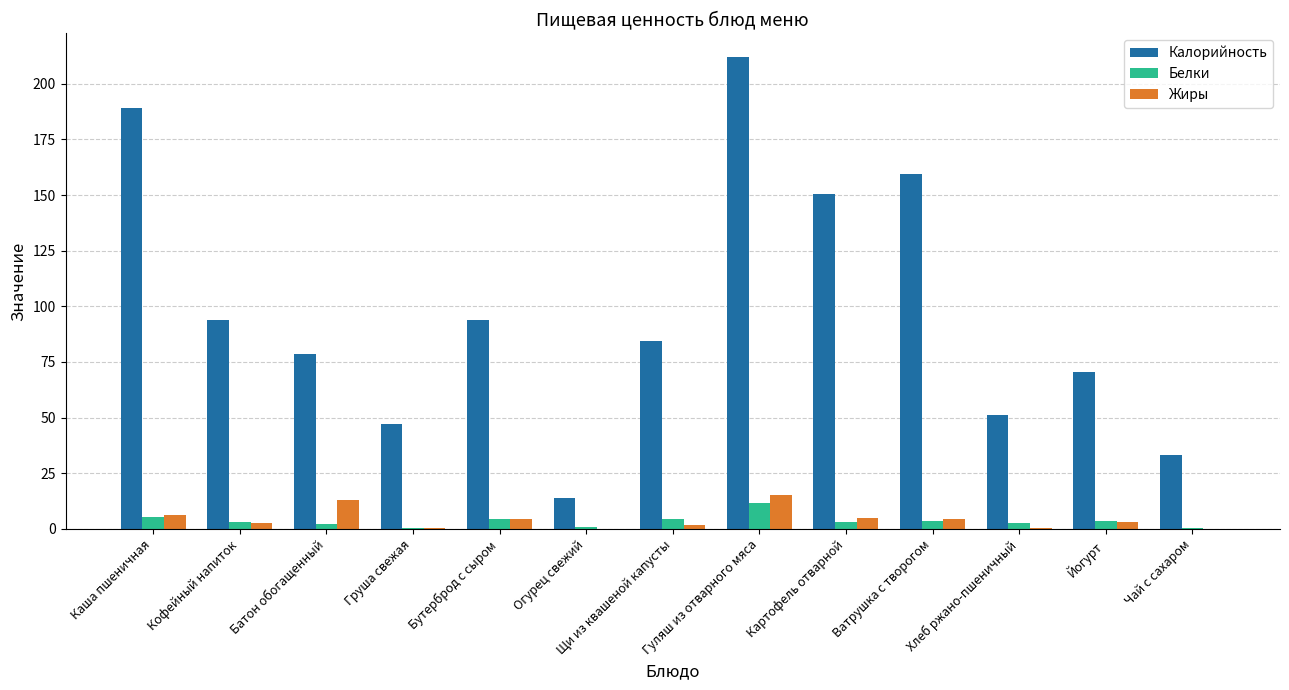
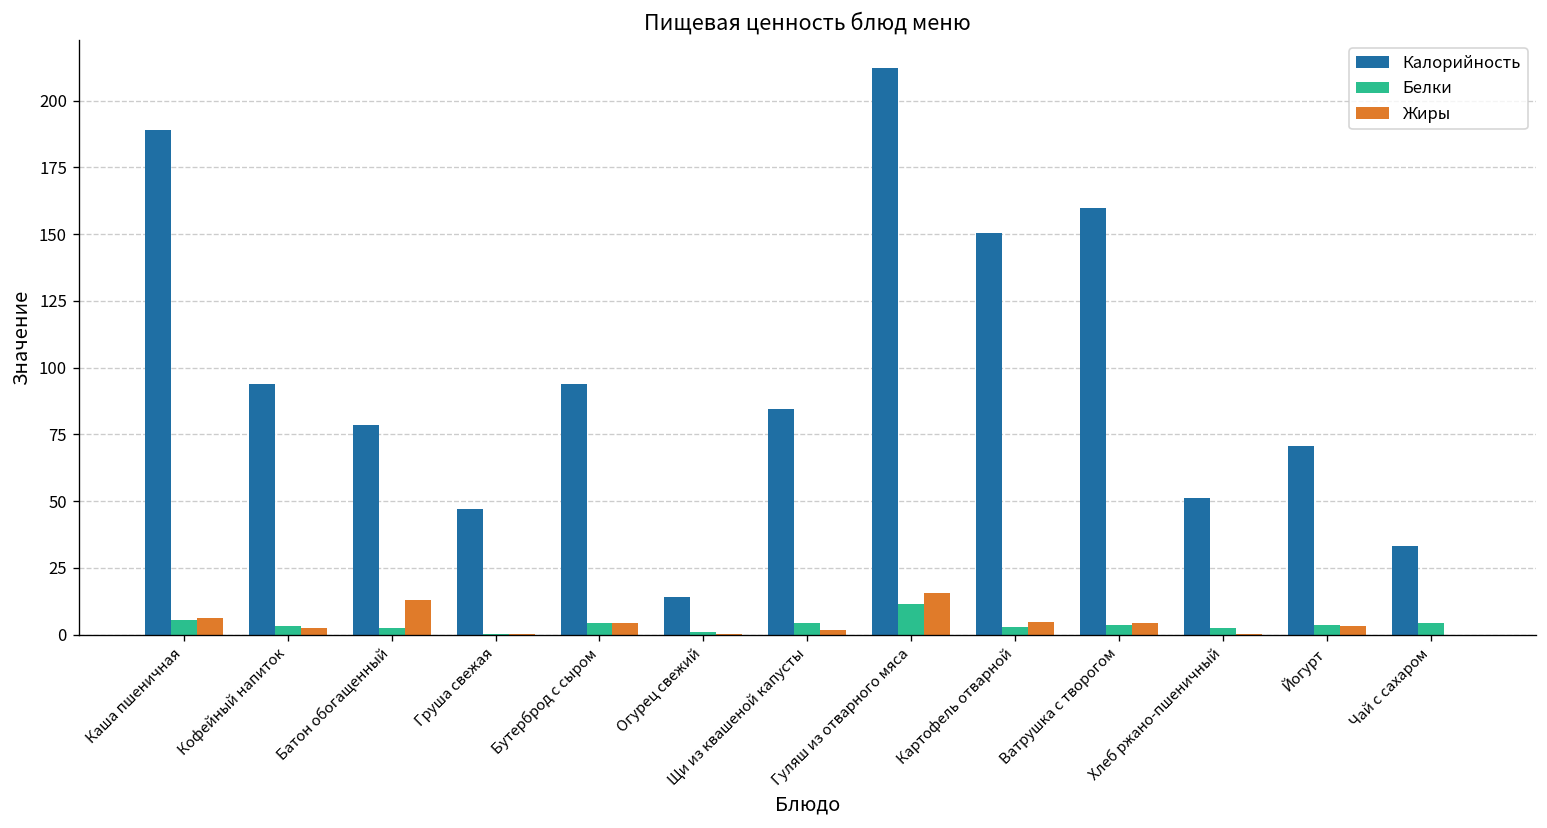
  {
    "Калорийность": {
      "Каша пшеничная": 189,
      "Кофейный напиток": 94,
      "Батон обогащенный": 79,
      "Груша свежая": 47,
      "Бутерброд с сыром": 94,
      "Огурец свежий": 14,
      "Щи из квашеной капусты": 84,
      "Гуляш из отварного мяса": 212,
      "Картофель отварной": 151,
      "Ватрушка с творогом": 160,
      "Хлеб ржано-пшеничный": 51,
      "Йогурт": 71,
      "Чай с сахаром": 33
    },
    "Белки": {
      "Каша пшеничная": 6,
      "Кофейный напиток": 3,
      "Батон обогащенный": 2,
      "Бутерброд с сыром": 5,
      "Щи из квашеной капусты": 4,
      "Гуляш из отварного мяса": 12,
      "Картофель отварной": 3,
      "Ватрушка с творогом": 4,
      "Хлеб ржано-пшеничный": 3,
      "Йогурт": 4,
-     "Чай с сахаром": 0
+     "Чай с сахаром": 4
    },
    "Жиры": {
      "Каша пшеничная": 6,
      "Кофейный напиток": 2,
      "Батон обогащенный": 13,
      "Бутерброд с сыром": 5,
      "Щи из квашеной капусты": 2,
      "Гуляш из отварного мяса": 15,
      "Картофель отварной": 5,
      "Ватрушка с творогом": 4,
      "Йогурт": 3,
      "Чай с сахаром": 0
    }
  }
